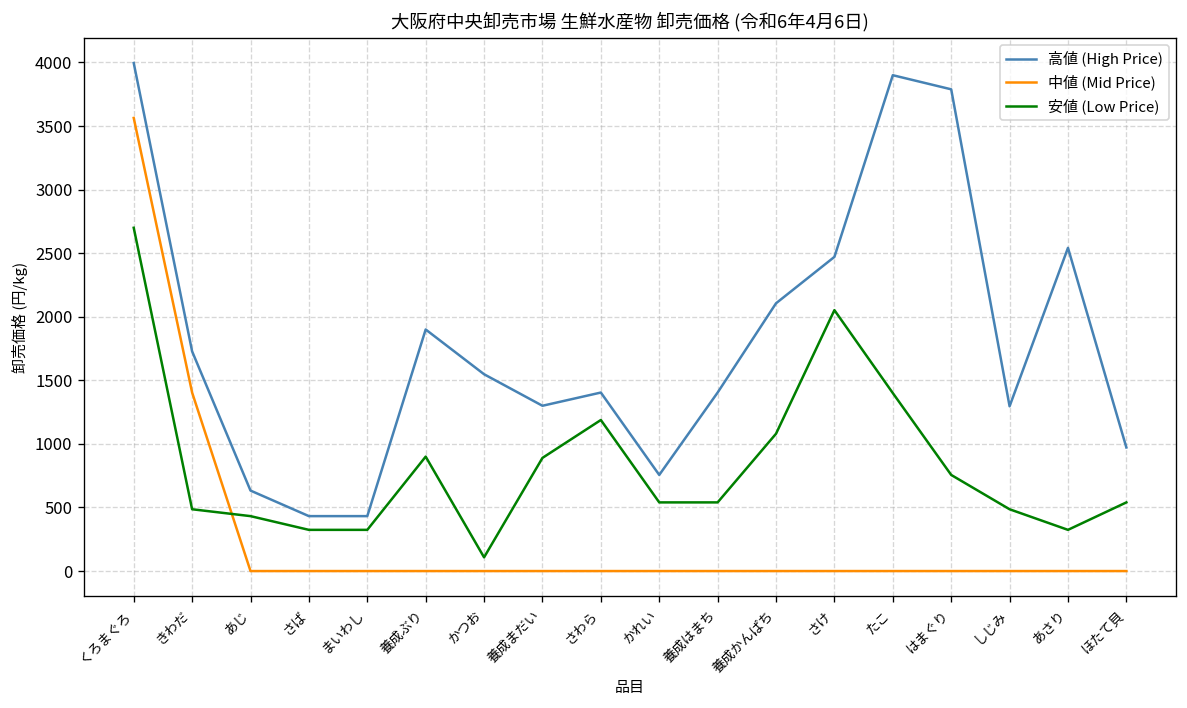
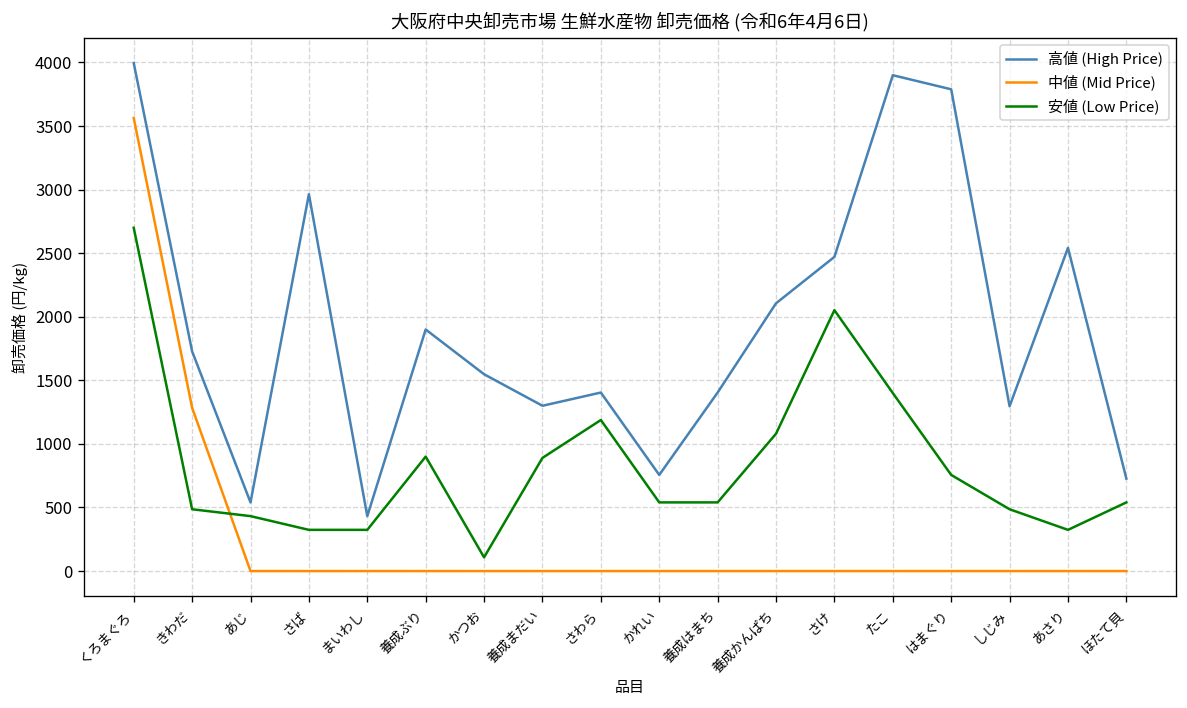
  {
    "高値 (High Price)": {
      "くろまぐろ": 4000,
      "きわだ": 1730,
-     "あじ": 630,
-     "さば": 430,
+     "あじ": 540,
+     "さば": 2960,
      "まいわし": 430,
      "養成ぶり": 1900,
      "かつお": 1550,
      "養成まだい": 1300,
      "さわら": 1400,
      "かれい": 760,
      "養成はまち": 1400,
      "養成かんぱち": 2110,
      "さけ": 2470,
      "たこ": 3900,
      "はまぐり": 3790,
      "しじみ": 1300,
      "あさり": 2540,
-     "ほたて貝": 970
+     "ほたて貝": 730
    },
    "中値 (Mid Price)": {
      "くろまぐろ": 3560,
-     "きわだ": 1400,
+     "きわだ": 1280,
      "あじ": 0,
      "さば": 0,
      "まいわし": 0,
      "養成ぶり": 0,
      "かつお": 0,
      "養成まだい": 0,
      "さわら": 0,
      "かれい": 0,
      "養成はまち": 0,
      "養成かんぱち": 0,
      "さけ": 0,
      "たこ": 0,
      "はまぐり": 0,
      "しじみ": 0,
      "あさり": 0,
      "ほたて貝": 0
    },
    "安値 (Low Price)": {
      "くろまぐろ": 2700,
      "きわだ": 490,
      "あじ": 430,
      "さば": 320,
      "まいわし": 320,
      "養成ぶり": 900,
      "かつお": 110,
      "養成まだい": 890,
      "さわら": 1190,
      "かれい": 540,
      "養成はまち": 540,
      "養成かんぱち": 1080,
      "さけ": 2050,
      "たこ": 1400,
      "はまぐり": 760,
      "しじみ": 490,
      "あさり": 320,
      "ほたて貝": 540
    }
  }
